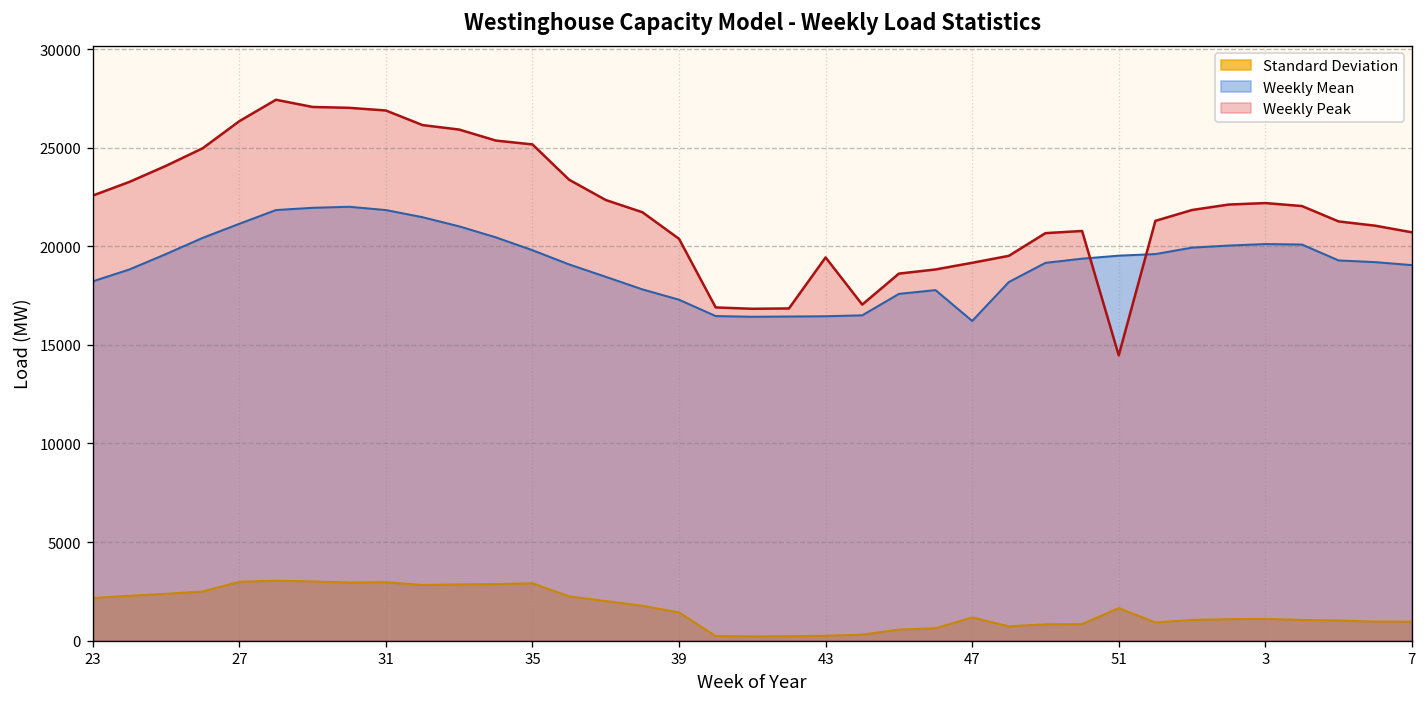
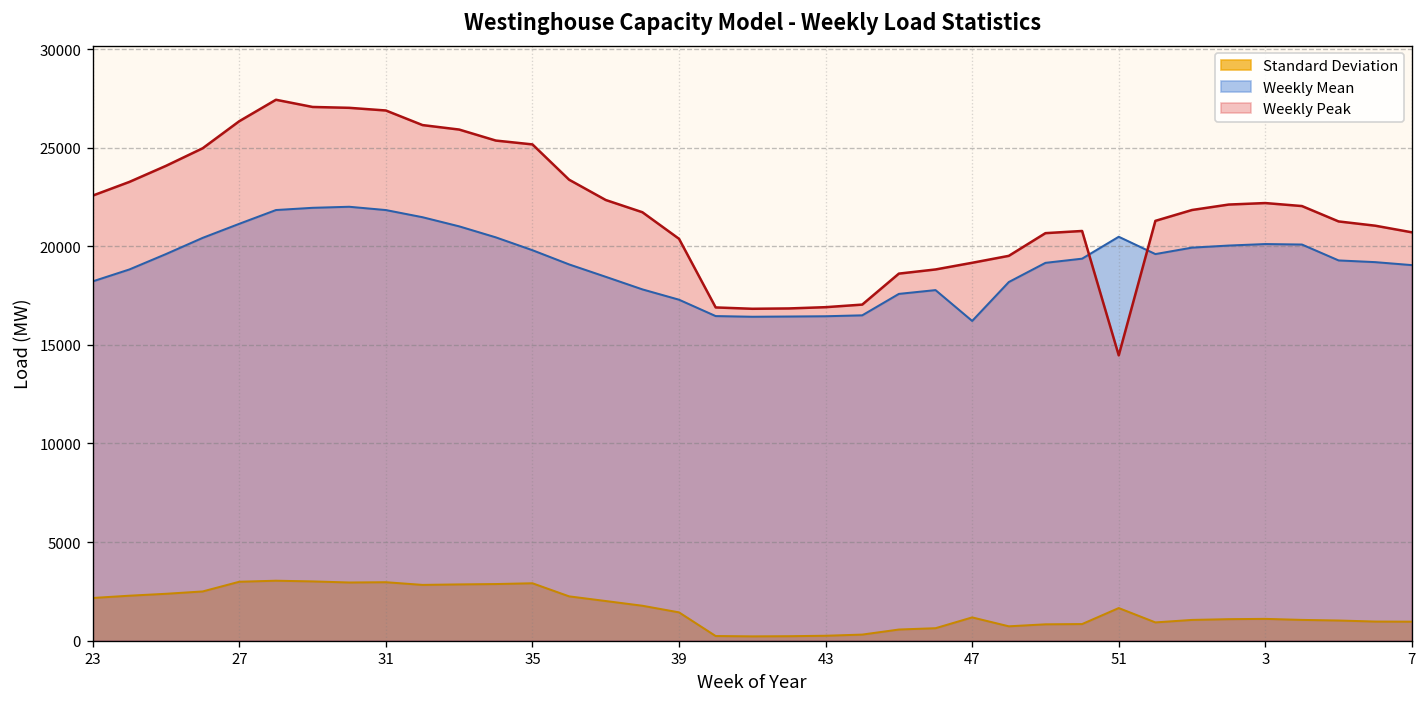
  {
    "Standard Deviation": {
      "39": 1400,
      "43": 200,
      "47": 1200,
      "51": 1700
    },
    "Weekly Mean": {
      "39": 17300,
      "43": 16500,
      "47": 16200,
-     "51": 19500
+     "51": 20500
    },
    "Weekly Peak": {
      "39": 20400,
-     "43": 19400,
+     "43": 16900,
      "47": 19200,
      "51": 14500
    }
  }
